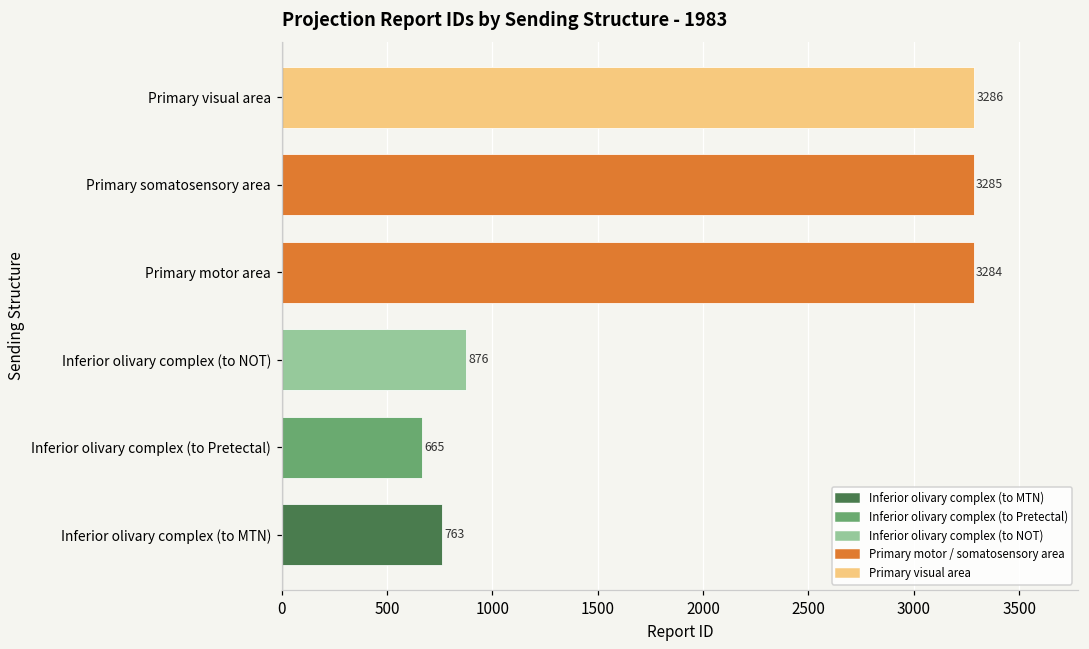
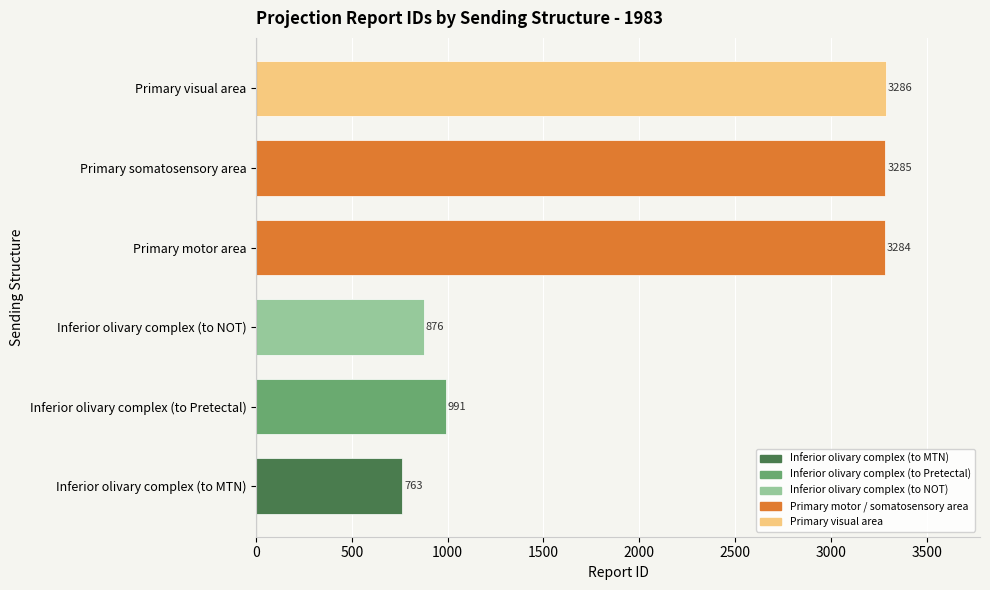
  {
    "Primary visual area": 3286,
    "Primary somatosensory area": 3285,
    "Primary motor area": 3284,
    "Inferior olivary complex (to NOT)": 876,
-   "Inferior olivary complex (to Pretectal)": 665,
+   "Inferior olivary complex (to Pretectal)": 991,
    "Inferior olivary complex (to MTN)": 763
  }
